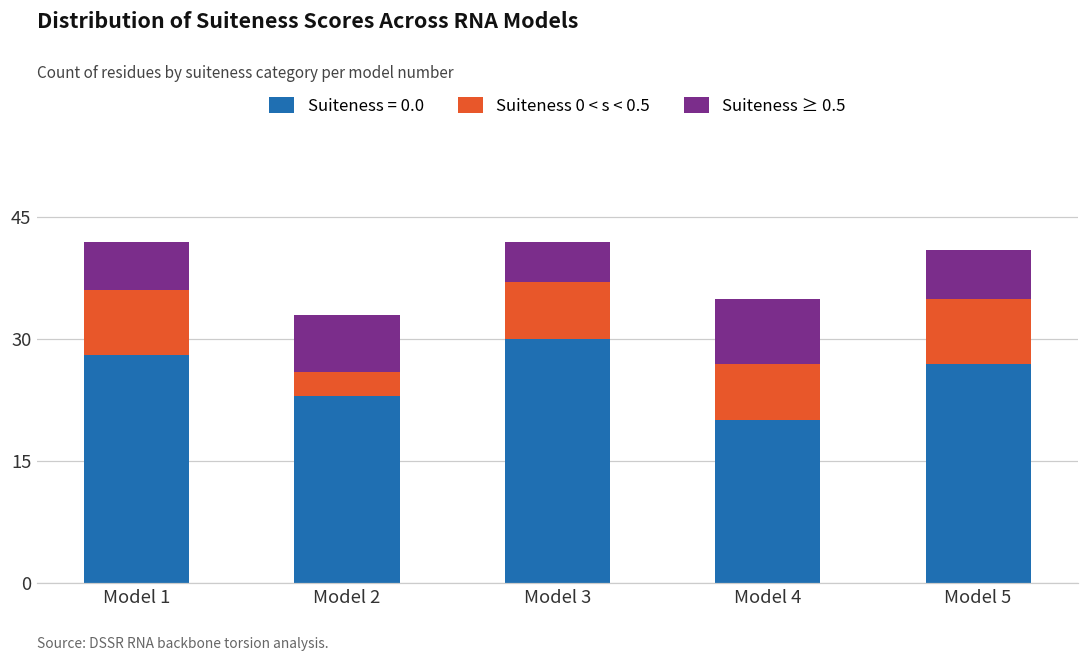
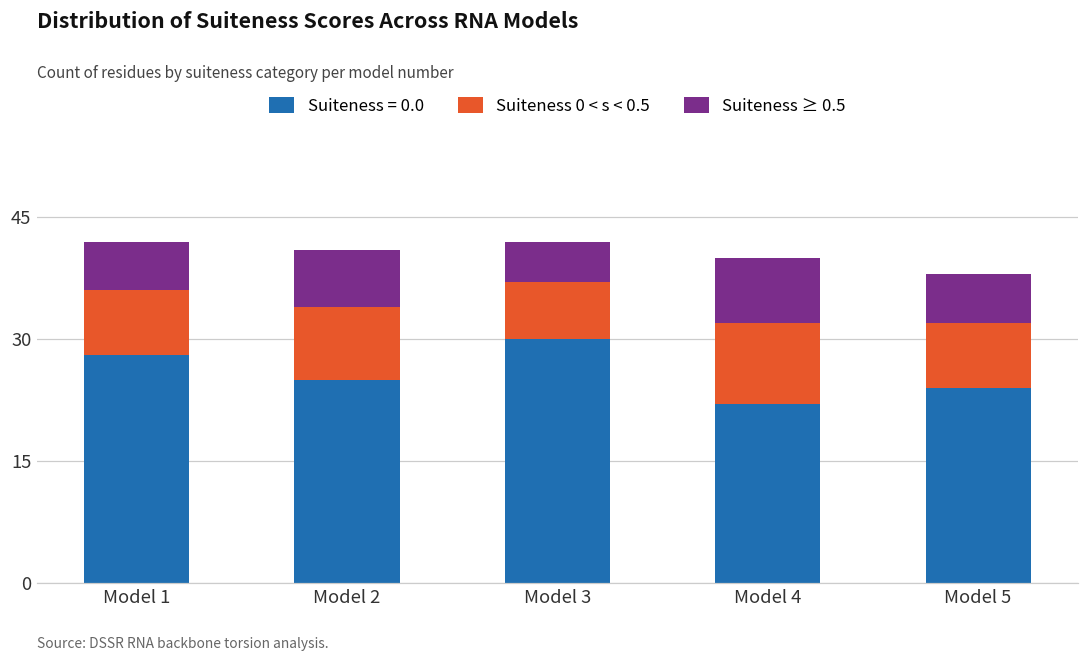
  {
    "Suiteness = 0.0": {
      "Model 1": 28,
-     "Model 2": 23,
+     "Model 2": 25,
      "Model 3": 30,
-     "Model 4": 20,
-     "Model 5": 27
+     "Model 4": 22,
+     "Model 5": 24
    },
    "Suiteness 0 < s < 0.5": {
      "Model 1": 8,
-     "Model 2": 3,
+     "Model 2": 9,
      "Model 3": 7,
-     "Model 4": 7,
+     "Model 4": 10,
      "Model 5": 8
    },
    "Suiteness ≥ 0.5": {
      "Model 1": 6,
      "Model 2": 7,
      "Model 3": 5,
      "Model 4": 8,
      "Model 5": 6
    }
  }
